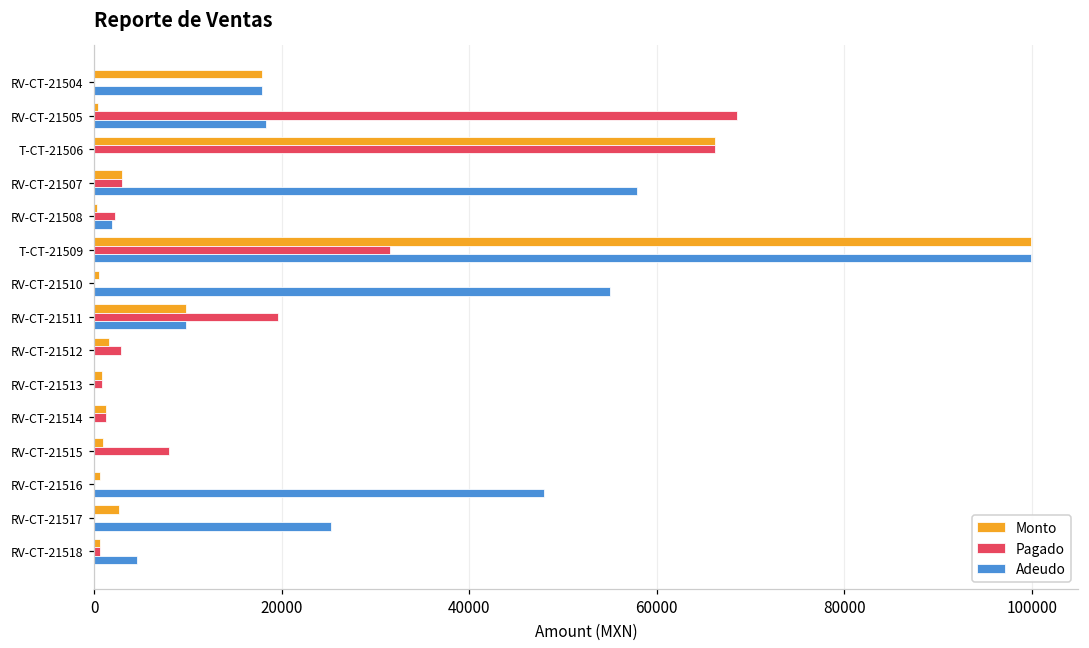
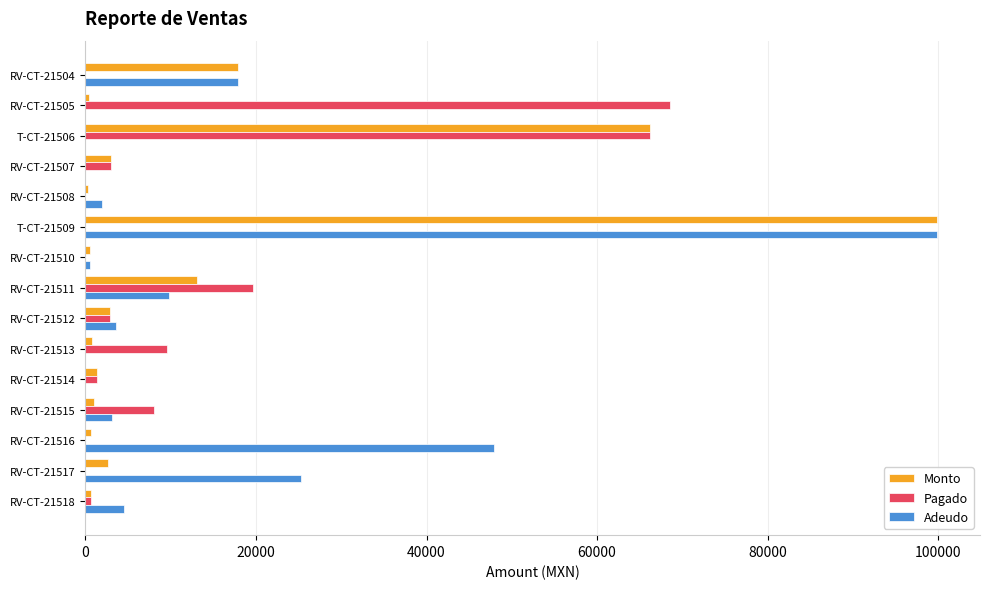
  {
    "Monto": {
      "RV-CT-21504": 18000,
      "RV-CT-21505": 0,
      "T-CT-21506": 66000,
      "RV-CT-21507": 3000,
      "RV-CT-21508": 0,
      "T-CT-21509": 100000,
      "RV-CT-21510": 1000,
-     "RV-CT-21511": 10000,
-     "RV-CT-21512": 2000,
+     "RV-CT-21511": 13000,
+     "RV-CT-21512": 3000,
      "RV-CT-21513": 1000,
      "RV-CT-21514": 1000,
      "RV-CT-21515": 1000,
      "RV-CT-21516": 1000,
      "RV-CT-21517": 3000,
      "RV-CT-21518": 1000
    },
    "Pagado": {
      "RV-CT-21504": 0,
      "RV-CT-21505": 69000,
      "T-CT-21506": 66000,
      "RV-CT-21507": 3000,
-     "RV-CT-21508": 2000,
-     "T-CT-21509": 32000,
+     "RV-CT-21508": 0,
+     "T-CT-21509": 0,
      "RV-CT-21510": 0,
      "RV-CT-21511": 20000,
      "RV-CT-21512": 3000,
-     "RV-CT-21513": 1000,
+     "RV-CT-21513": 10000,
      "RV-CT-21514": 1000,
      "RV-CT-21515": 8000,
      "RV-CT-21516": 0,
      "RV-CT-21517": 0,
      "RV-CT-21518": 1000
    },
    "Adeudo": {
      "RV-CT-21504": 18000,
-     "RV-CT-21505": 18000,
+     "RV-CT-21505": 0,
      "T-CT-21506": 0,
-     "RV-CT-21507": 58000,
+     "RV-CT-21507": 0,
      "RV-CT-21508": 2000,
      "T-CT-21509": 100000,
-     "RV-CT-21510": 55000,
+     "RV-CT-21510": 1000,
      "RV-CT-21511": 10000,
-     "RV-CT-21512": 0,
+     "RV-CT-21512": 4000,
      "RV-CT-21513": 0,
      "RV-CT-21514": 0,
-     "RV-CT-21515": 0,
+     "RV-CT-21515": 3000,
      "RV-CT-21516": 48000,
      "RV-CT-21517": 25000,
      "RV-CT-21518": 5000
    }
  }
